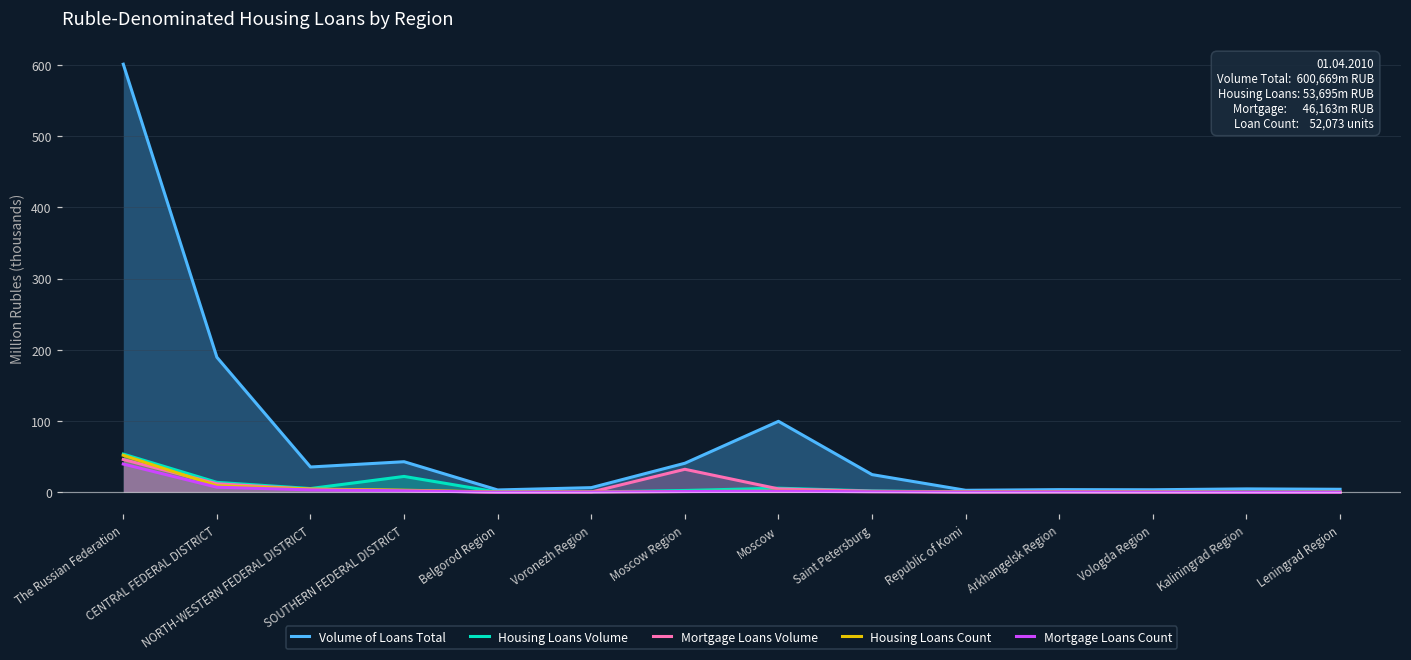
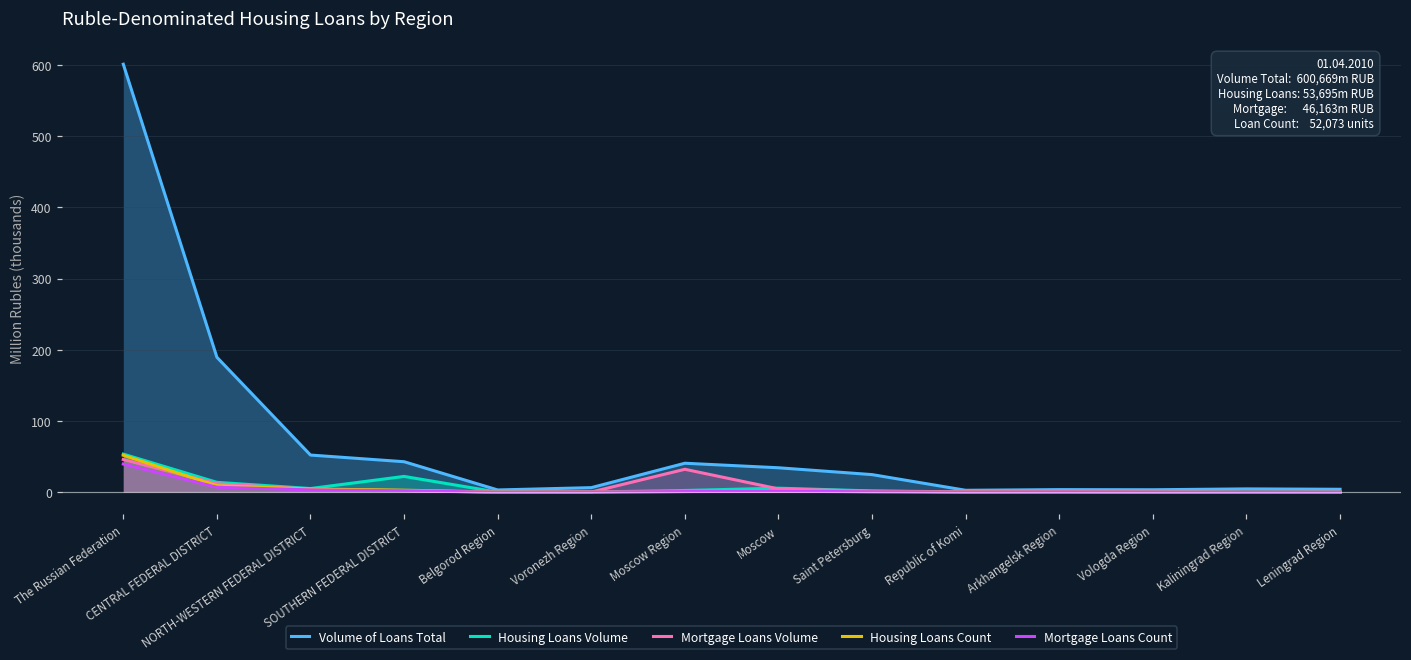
  {
    "Volume of Loans Total": {
      "The Russian Federation": 600,
      "CENTRAL FEDERAL DISTRICT": 190,
-     "NORTH-WESTERN FEDERAL DISTRICT": 40,
+     "NORTH-WESTERN FEDERAL DISTRICT": 50,
      "SOUTHERN FEDERAL DISTRICT": 40,
      "Voronezh Region": 10,
      "Moscow Region": 40,
-     "Moscow": 100,
+     "Moscow": 30,
      "Saint Petersburg": 20,
      "Kaliningrad Region": 0,
      "Leningrad Region": 0
    },
    "Housing Loans Volume": {
      "SOUTHERN FEDERAL DISTRICT": 20
    },
    "Mortgage Loans Volume": {
      "The Russian Federation": 50,
      "Moscow Region": 30
    },
    "Mortgage Loans Count": {
      "The Russian Federation": 40
    }
  }
